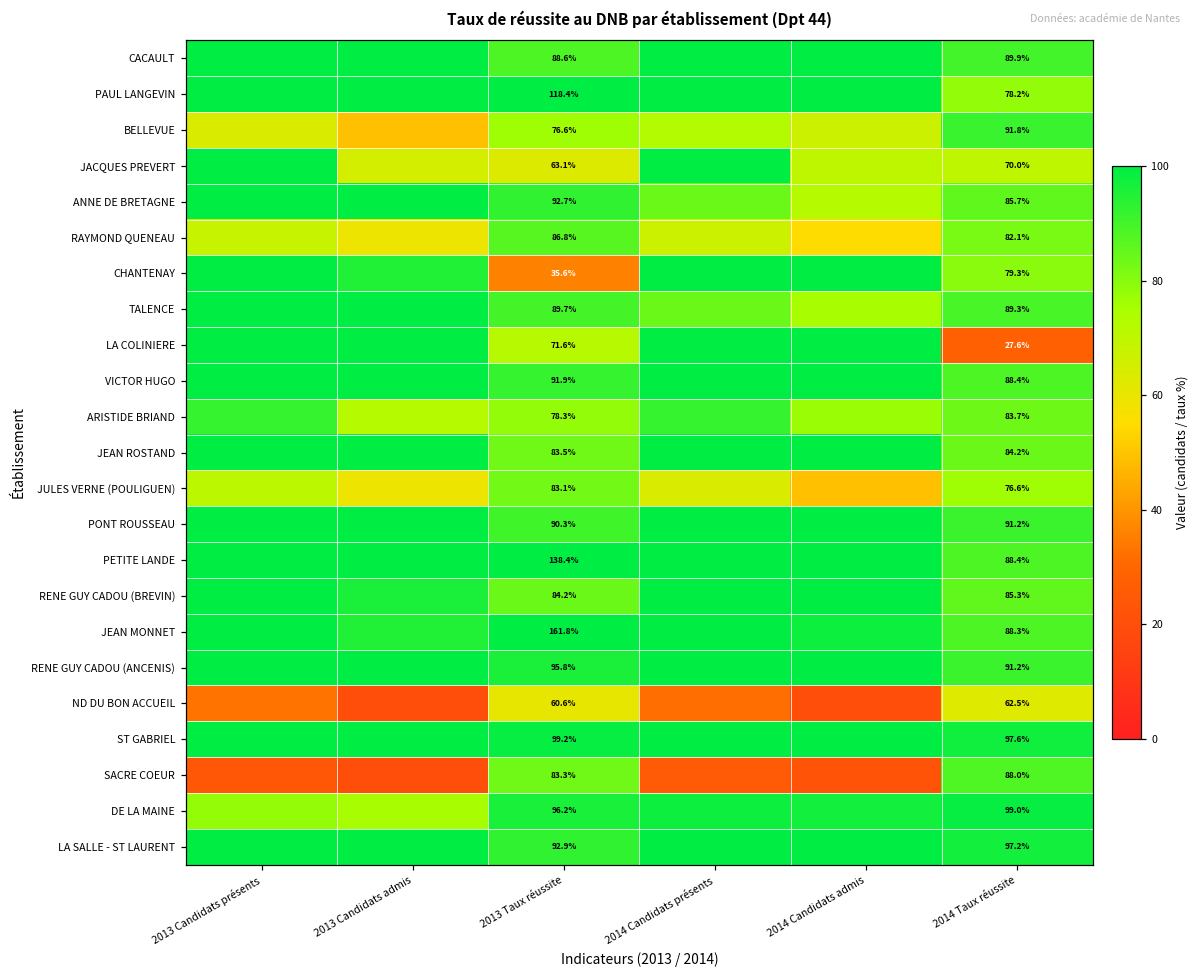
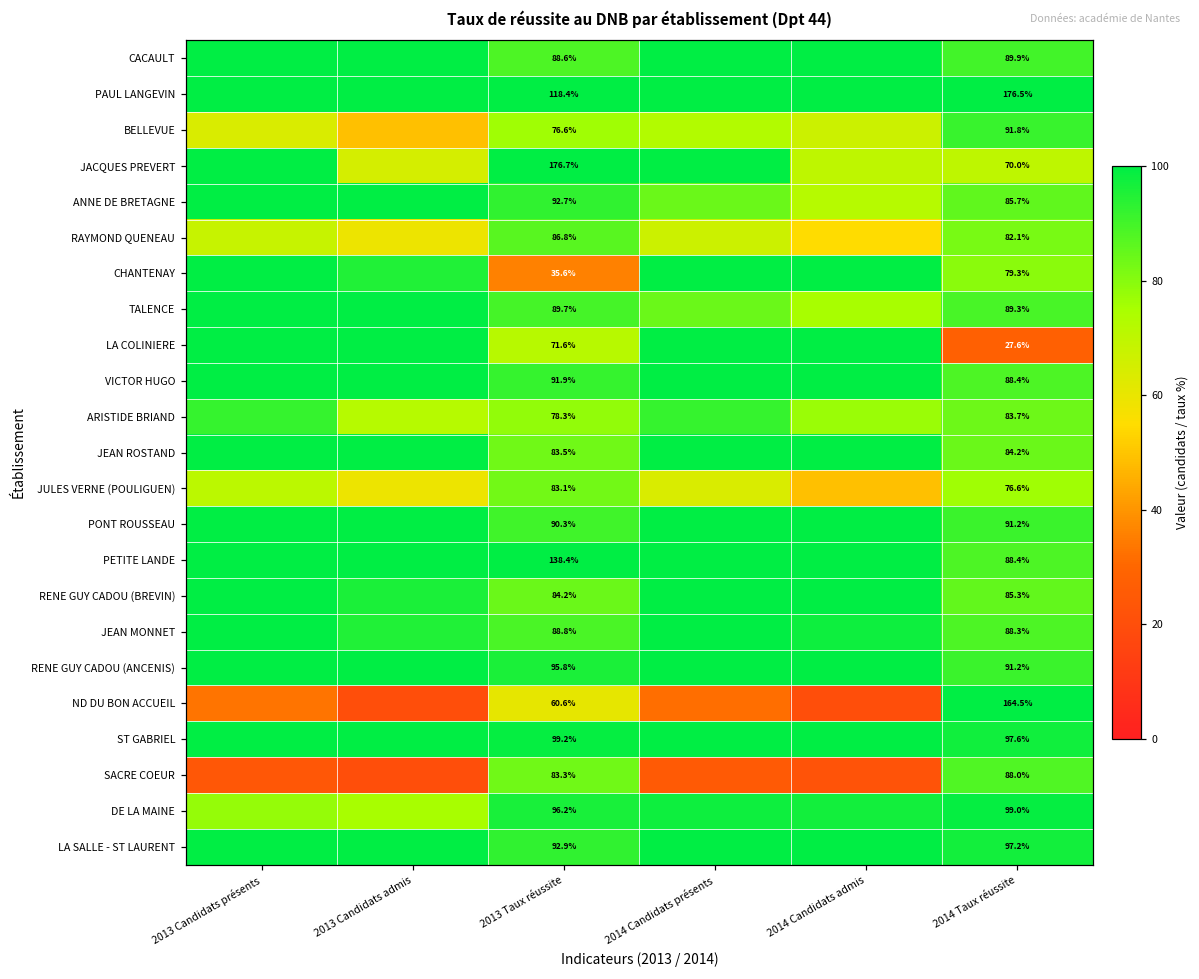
  {
    "CACAULT": {
      "2013 Taux réussite": "88.6%",
      "2014 Taux réussite": "89.9%"
    },
    "PAUL LANGEVIN": {
      "2013 Taux réussite": "118.4%",
-     "2014 Taux réussite": "78.2%"
+     "2014 Taux réussite": "176.5%"
    },
    "BELLEVUE": {
      "2013 Taux réussite": "76.6%",
      "2014 Taux réussite": "91.8%"
    },
    "JACQUES PREVERT": {
-     "2013 Taux réussite": "63.1%",
+     "2013 Taux réussite": "176.7%",
      "2014 Taux réussite": "70.0%"
    },
    "ANNE DE BRETAGNE": {
      "2013 Taux réussite": "92.7%",
      "2014 Taux réussite": "85.7%"
    },
    "RAYMOND QUENEAU": {
      "2013 Taux réussite": "86.8%",
      "2014 Taux réussite": "82.1%"
    },
    "CHANTENAY": {
      "2013 Taux réussite": "35.6%",
      "2014 Taux réussite": "79.3%"
    },
    "TALENCE": {
      "2013 Taux réussite": "89.7%",
      "2014 Taux réussite": "89.3%"
    },
    "LA COLINIERE": {
      "2013 Taux réussite": "71.6%",
      "2014 Taux réussite": "27.6%"
    },
    "VICTOR HUGO": {
      "2013 Taux réussite": "91.9%",
      "2014 Taux réussite": "88.4%"
    },
    "ARISTIDE BRIAND": {
      "2013 Taux réussite": "78.3%",
      "2014 Taux réussite": "83.7%"
    },
    "JEAN ROSTAND": {
      "2013 Taux réussite": "83.5%",
      "2014 Taux réussite": "84.2%"
    },
    "JULES VERNE (POULIGUEN)": {
      "2013 Taux réussite": "83.1%",
      "2014 Taux réussite": "76.6%"
    },
    "PONT ROUSSEAU": {
      "2013 Taux réussite": "90.3%",
      "2014 Taux réussite": "91.2%"
    },
    "PETITE LANDE": {
      "2013 Taux réussite": "138.4%",
      "2014 Taux réussite": "88.4%"
    },
    "RENE GUY CADOU (BREVIN)": {
      "2013 Taux réussite": "84.2%",
      "2014 Taux réussite": "85.3%"
    },
    "JEAN MONNET": {
-     "2013 Taux réussite": "161.8%",
+     "2013 Taux réussite": "88.8%",
      "2014 Taux réussite": "88.3%"
    },
    "RENE GUY CADOU (ANCENIS)": {
      "2013 Taux réussite": "95.8%",
      "2014 Taux réussite": "91.2%"
    },
    "ND DU BON ACCUEIL": {
      "2013 Taux réussite": "60.6%",
-     "2014 Taux réussite": "62.5%"
+     "2014 Taux réussite": "164.5%"
    },
    "ST GABRIEL": {
      "2013 Taux réussite": "99.2%",
      "2014 Taux réussite": "97.6%"
    },
    "SACRE COEUR": {
      "2013 Taux réussite": "83.3%",
      "2014 Taux réussite": "88.0%"
    },
    "DE LA MAINE": {
      "2013 Taux réussite": "96.2%",
      "2014 Taux réussite": "99.0%"
    },
    "LA SALLE - ST LAURENT": {
      "2013 Taux réussite": "92.9%",
      "2014 Taux réussite": "97.2%"
    }
  }
